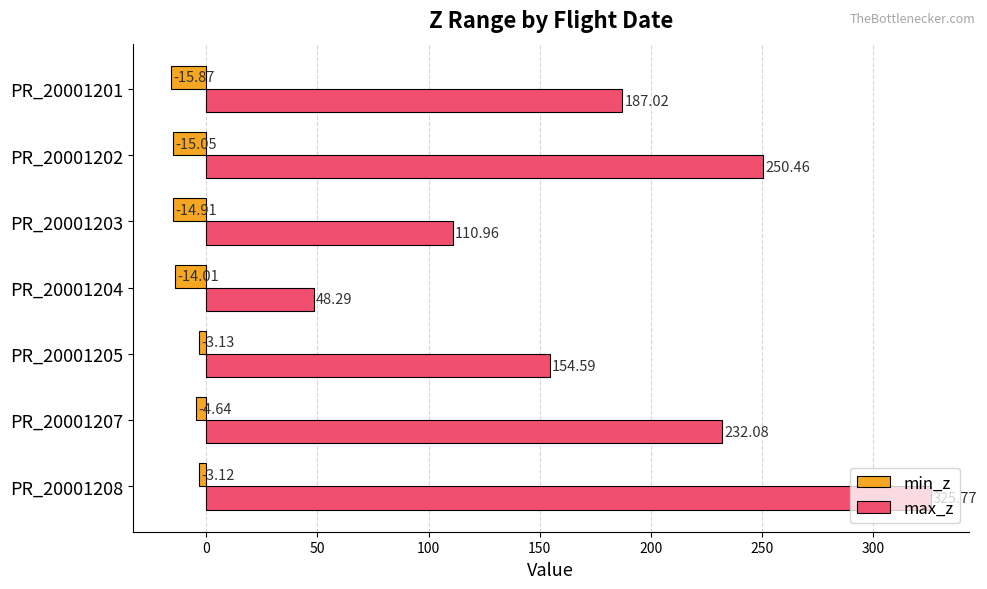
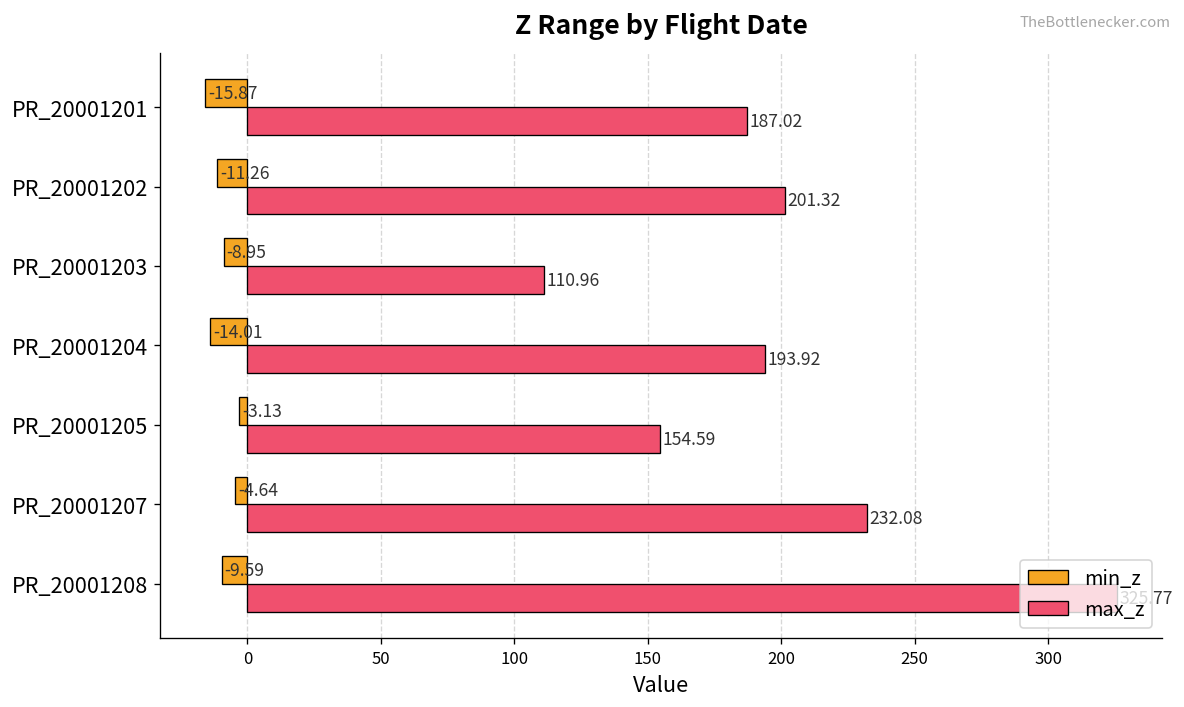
  {
    "min_z": {
      "PR_20001201": -15.87,
-     "PR_20001202": -15.05,
-     "PR_20001203": -14.91,
+     "PR_20001202": -11.26,
+     "PR_20001203": -8.95,
      "PR_20001204": -14.01,
      "PR_20001205": -3.13,
      "PR_20001207": -4.64,
-     "PR_20001208": -3.12
+     "PR_20001208": -9.59
    },
    "max_z": {
      "PR_20001201": 187.02,
-     "PR_20001202": 250.46,
+     "PR_20001202": 201.32,
      "PR_20001203": 110.96,
-     "PR_20001204": 48.29,
+     "PR_20001204": 193.92,
      "PR_20001205": 154.59,
      "PR_20001207": 232.08
    }
  }
